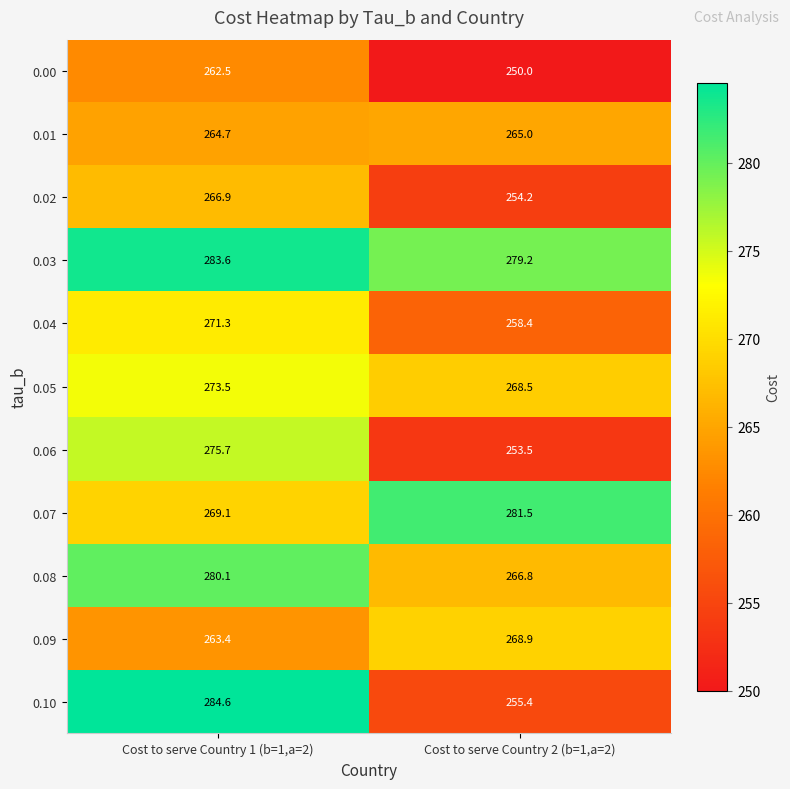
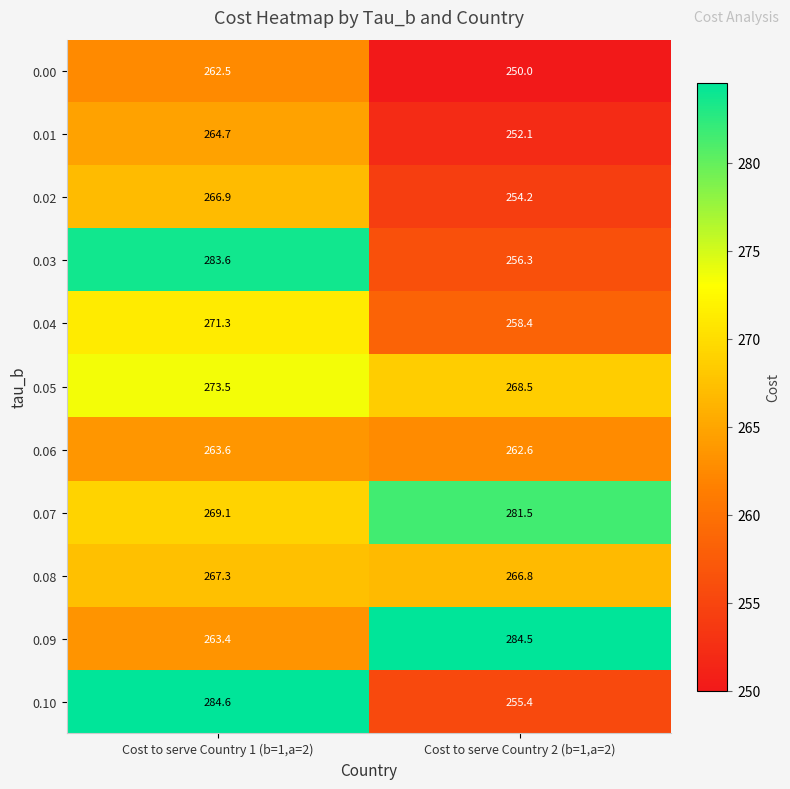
  {
    "0.00": {
      "Cost to serve Country 1 (b=1,a=2)": 262.5,
      "Cost to serve Country 2 (b=1,a=2)": 250.0
    },
    "0.01": {
      "Cost to serve Country 1 (b=1,a=2)": 264.7,
-     "Cost to serve Country 2 (b=1,a=2)": 265.0
+     "Cost to serve Country 2 (b=1,a=2)": 252.1
    },
    "0.02": {
      "Cost to serve Country 1 (b=1,a=2)": 266.9,
      "Cost to serve Country 2 (b=1,a=2)": 254.2
    },
    "0.03": {
      "Cost to serve Country 1 (b=1,a=2)": 283.6,
-     "Cost to serve Country 2 (b=1,a=2)": 279.2
+     "Cost to serve Country 2 (b=1,a=2)": 256.3
    },
    "0.04": {
      "Cost to serve Country 1 (b=1,a=2)": 271.3,
      "Cost to serve Country 2 (b=1,a=2)": 258.4
    },
    "0.05": {
      "Cost to serve Country 1 (b=1,a=2)": 273.5,
      "Cost to serve Country 2 (b=1,a=2)": 268.5
    },
    "0.06": {
-     "Cost to serve Country 1 (b=1,a=2)": 275.7,
-     "Cost to serve Country 2 (b=1,a=2)": 253.5
+     "Cost to serve Country 1 (b=1,a=2)": 263.6,
+     "Cost to serve Country 2 (b=1,a=2)": 262.6
    },
    "0.07": {
      "Cost to serve Country 1 (b=1,a=2)": 269.1,
      "Cost to serve Country 2 (b=1,a=2)": 281.5
    },
    "0.08": {
-     "Cost to serve Country 1 (b=1,a=2)": 280.1,
+     "Cost to serve Country 1 (b=1,a=2)": 267.3,
      "Cost to serve Country 2 (b=1,a=2)": 266.8
    },
    "0.09": {
      "Cost to serve Country 1 (b=1,a=2)": 263.4,
-     "Cost to serve Country 2 (b=1,a=2)": 268.9
+     "Cost to serve Country 2 (b=1,a=2)": 284.5
    },
    "0.10": {
      "Cost to serve Country 1 (b=1,a=2)": 284.6,
      "Cost to serve Country 2 (b=1,a=2)": 255.4
    }
  }
